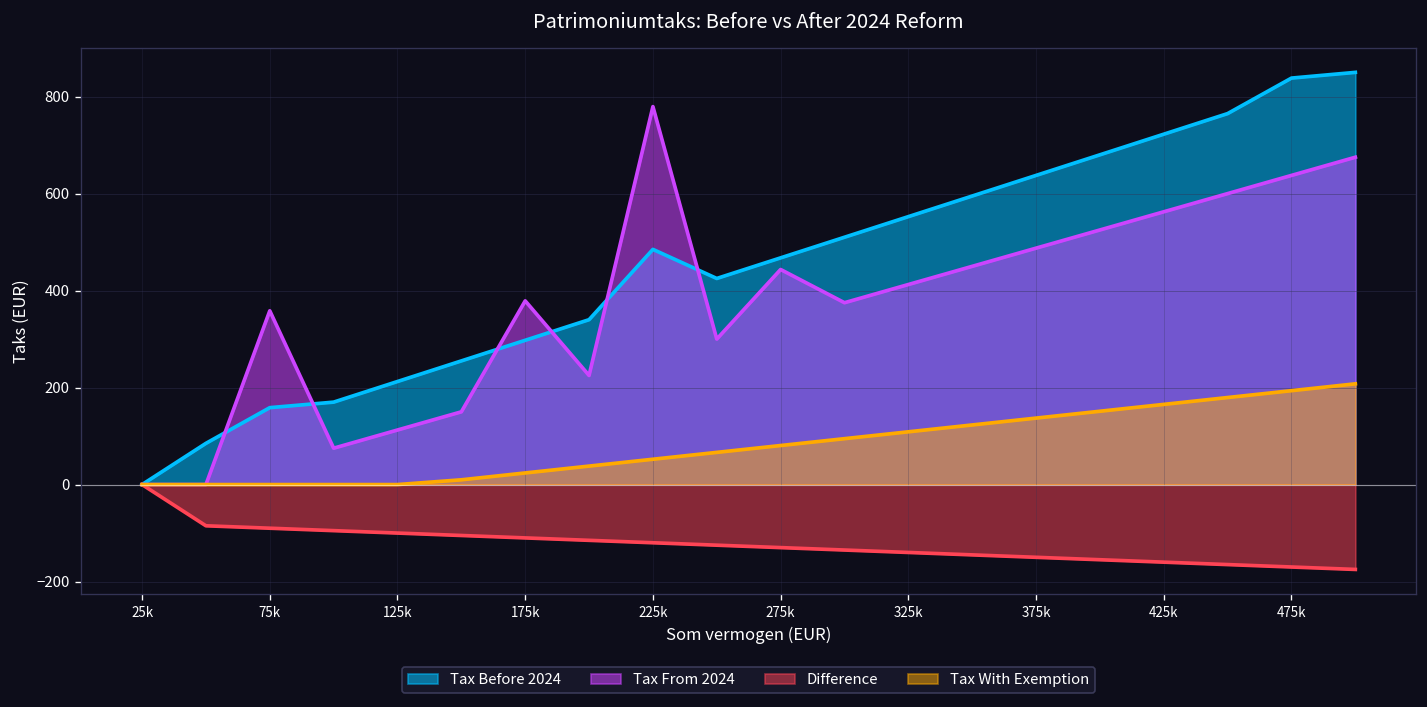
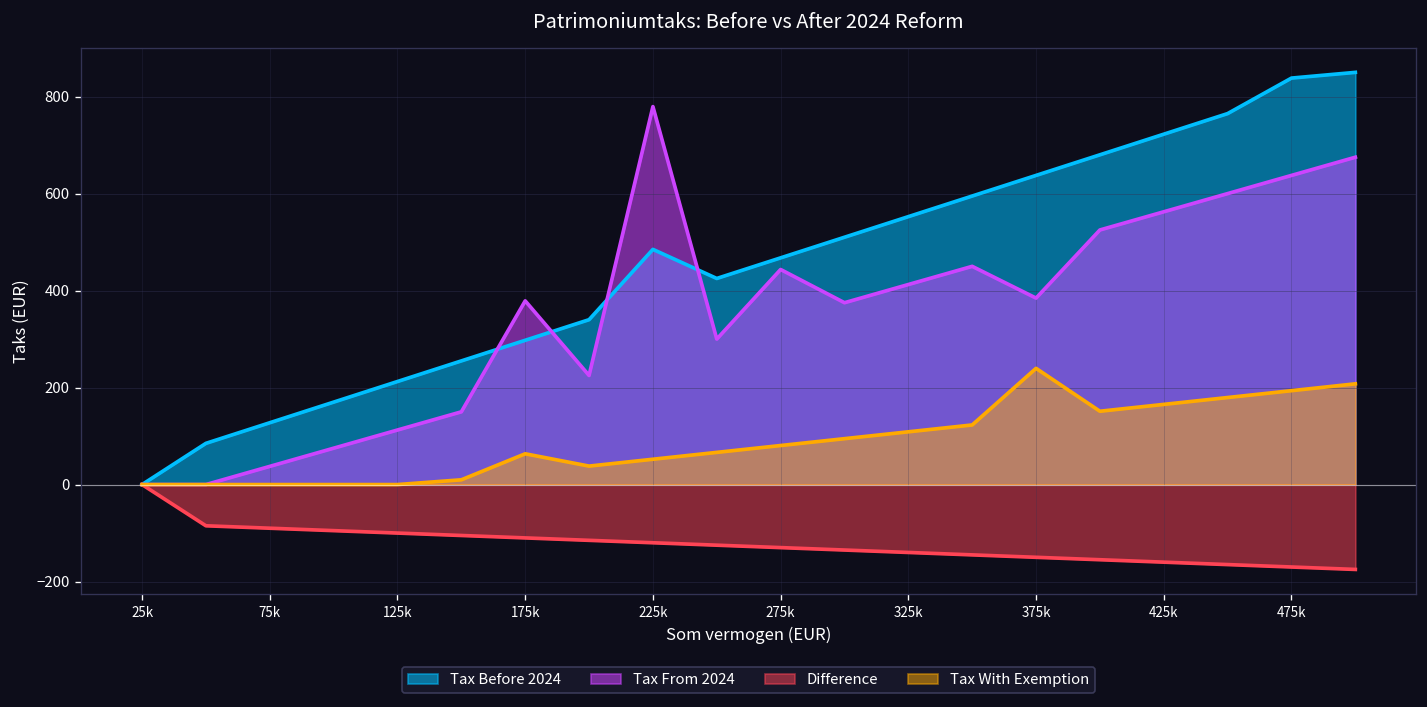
  {
    "Tax Before 2024": {
-     "75k": 160,
+     "75k": 130,
      "125k": 210,
      "175k": 300,
      "225k": 490,
      "275k": 470,
      "325k": 550,
      "375k": 640,
      "425k": 720,
      "475k": 840
    },
    "Tax From 2024": {
-     "75k": 360,
+     "75k": 40,
      "125k": 110,
      "175k": 380,
      "225k": 780,
      "275k": 440,
      "325k": 410,
-     "375k": 490,
+     "375k": 380,
      "425k": 560,
      "475k": 640
    },
    "Tax With Exemption": {
-     "175k": 20,
+     "175k": 60,
      "225k": 50,
      "275k": 80,
      "325k": 110,
-     "375k": 140,
+     "375k": 240,
      "425k": 170,
      "475k": 190
    }
  }
